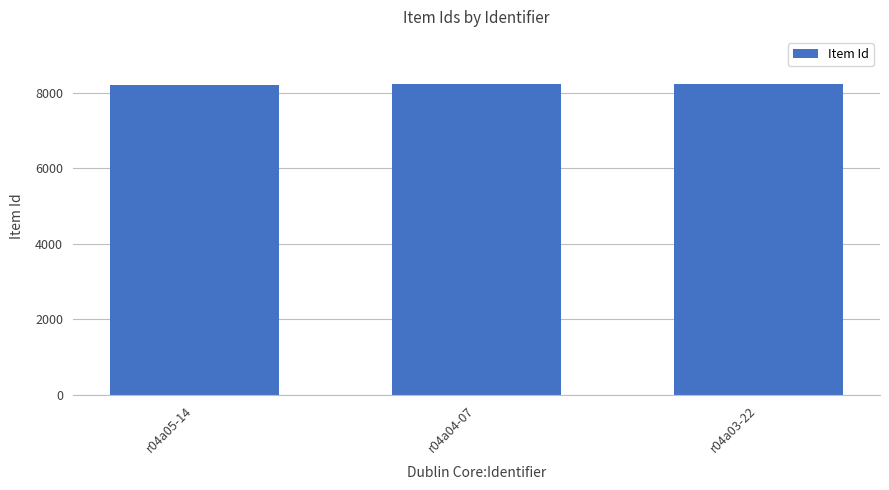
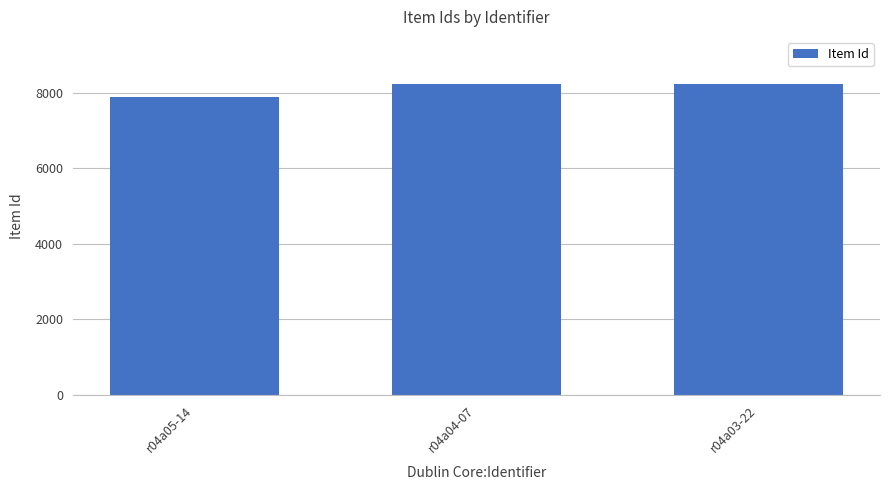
  {
-   "r04a05-14": 8200,
+   "r04a05-14": 7900,
    "r04a04-07": 8200,
    "r04a03-22": 8200
  }
